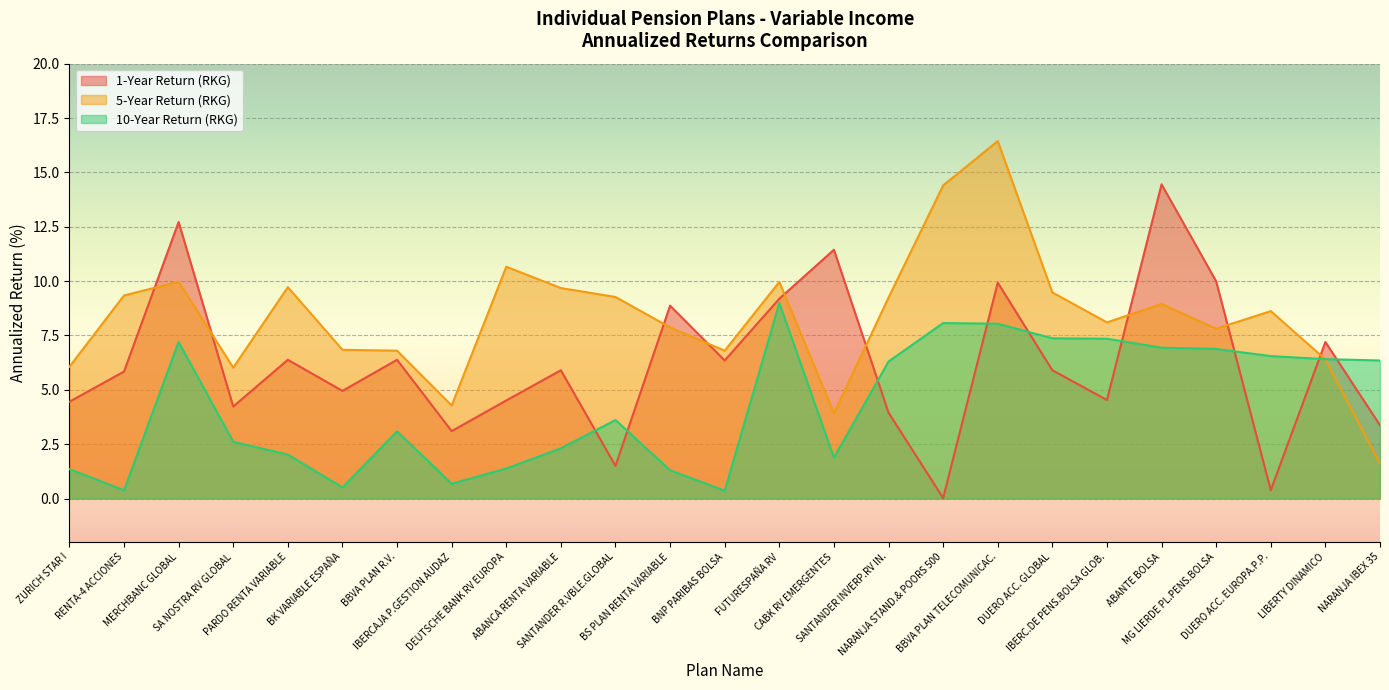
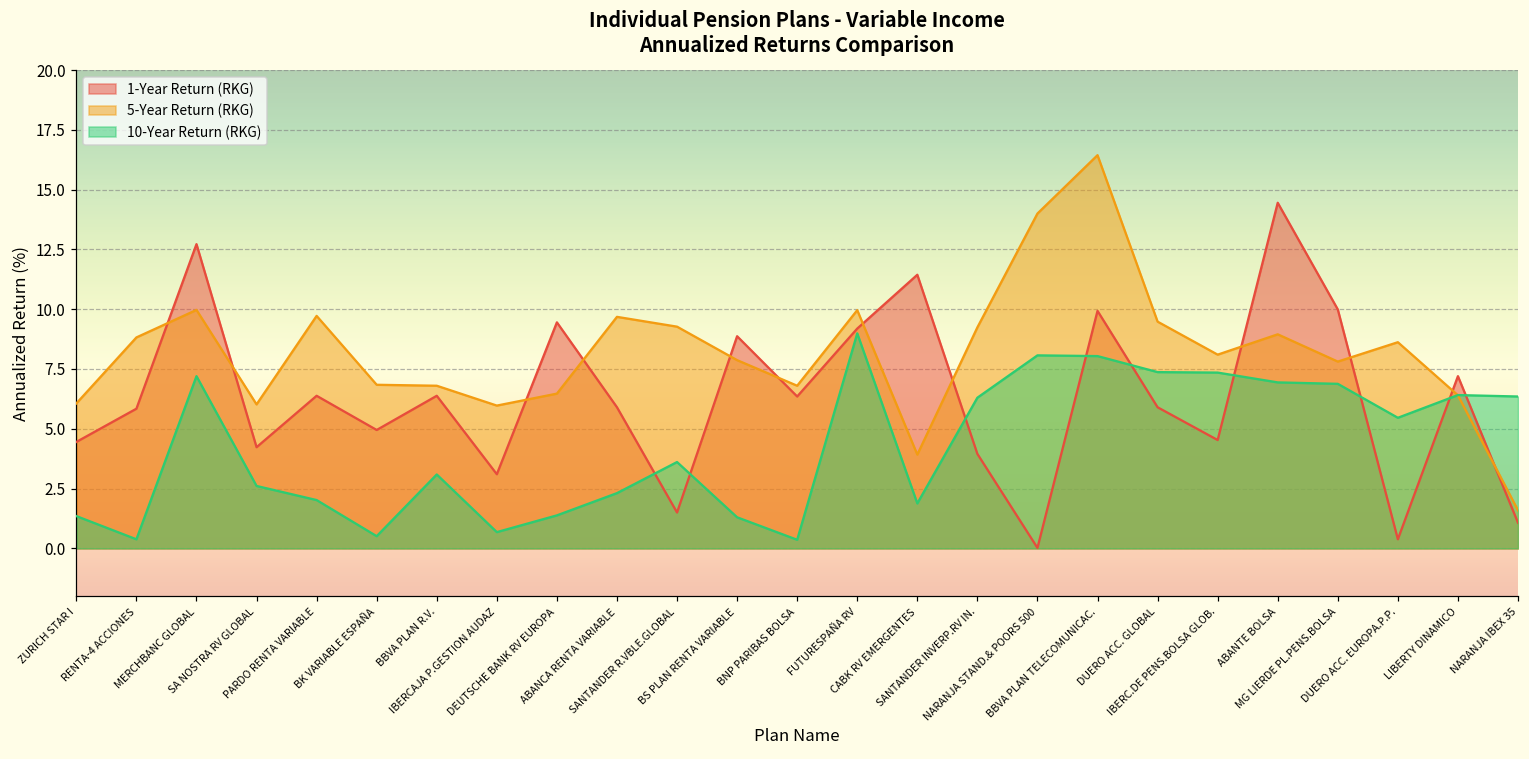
  {
    "1-Year Return (RKG)": {
      "ZURICH STAR I": 4.5,
      "RENTA-4 ACCIONES": 5.8,
      "MERCHBANC GLOBAL": 12.7,
      "SA NOSTRA RV GLOBAL": 4.2,
      "PARDO RENTA VARIABLE": 6.4,
      "BK VARIABLE ESPAÑA": 5.0,
      "BBVA PLAN R.V.": 6.4,
      "IBERCAJA P.GESTION AUDAZ": 3.1,
-     "DEUTSCHE BANK RV EUROPA": 4.5,
+     "DEUTSCHE BANK RV EUROPA": 9.5,
      "ABANCA RENTA VARIABLE": 5.9,
      "SANTANDER R.VBLE.GLOBAL": 1.5,
      "BS PLAN RENTA VARIABLE": 8.9,
      "BNP PARIBAS BOLSA": 6.4,
      "FUTURESPAÑA RV": 9.2,
      "CABK RV EMERGENTES": 11.4,
      "SANTANDER INVERP.RV IN.": 4.0,
      "NARANJA STAND.& POORS 500": 0.0,
      "BBVA PLAN TELECOMUNICAC.": 9.9,
      "DUERO ACC. GLOBAL": 5.9,
      "IBERC.DE PENS.BOLSA GLOB.": 4.5,
      "ABANTE BOLSA": 14.5,
      "MG LIERDE PL.PENS.BOLSA": 10.0,
      "DUERO ACC. EUROPA.P.P.": 0.4,
      "LIBERTY DINAMICO": 7.2,
-     "NARANJA IBEX 35": 3.4
+     "NARANJA IBEX 35": 1.1
    },
    "5-Year Return (RKG)": {
      "ZURICH STAR I": 6.1,
-     "RENTA-4 ACCIONES": 9.3,
+     "RENTA-4 ACCIONES": 8.8,
      "MERCHBANC GLOBAL": 10.0,
      "SA NOSTRA RV GLOBAL": 6.0,
      "PARDO RENTA VARIABLE": 9.7,
      "BK VARIABLE ESPAÑA": 6.8,
      "BBVA PLAN R.V.": 6.8,
-     "IBERCAJA P.GESTION AUDAZ": 4.3,
-     "DEUTSCHE BANK RV EUROPA": 10.7,
+     "IBERCAJA P.GESTION AUDAZ": 6.0,
+     "DEUTSCHE BANK RV EUROPA": 6.5,
      "ABANCA RENTA VARIABLE": 9.7,
      "SANTANDER R.VBLE.GLOBAL": 9.3,
      "BS PLAN RENTA VARIABLE": 7.9,
      "BNP PARIBAS BOLSA": 6.8,
      "FUTURESPAÑA RV": 10.0,
      "CABK RV EMERGENTES": 3.9,
      "SANTANDER INVERP.RV IN.": 9.2,
-     "NARANJA STAND.& POORS 500": 14.4,
+     "NARANJA STAND.& POORS 500": 14.0,
      "BBVA PLAN TELECOMUNICAC.": 16.4,
      "DUERO ACC. GLOBAL": 9.5,
      "IBERC.DE PENS.BOLSA GLOB.": 8.1,
      "ABANTE BOLSA": 9.0,
      "MG LIERDE PL.PENS.BOLSA": 7.8,
      "DUERO ACC. EUROPA.P.P.": 8.6,
      "NARANJA IBEX 35": 1.6
    },
    "10-Year Return (RKG)": {
      "ZURICH STAR I": 1.4,
      "RENTA-4 ACCIONES": 0.4,
      "MERCHBANC GLOBAL": 7.2,
      "SA NOSTRA RV GLOBAL": 2.6,
      "PARDO RENTA VARIABLE": 2.0,
      "BK VARIABLE ESPAÑA": 0.5,
      "BBVA PLAN R.V.": 3.1,
      "IBERCAJA P.GESTION AUDAZ": 0.7,
      "DEUTSCHE BANK RV EUROPA": 1.4,
      "ABANCA RENTA VARIABLE": 2.3,
      "SANTANDER R.VBLE.GLOBAL": 3.6,
      "BS PLAN RENTA VARIABLE": 1.3,
      "BNP PARIBAS BOLSA": 0.4,
      "FUTURESPAÑA RV": 9.0,
      "CABK RV EMERGENTES": 1.9,
      "SANTANDER INVERP.RV IN.": 6.3,
      "NARANJA STAND.& POORS 500": 8.1,
      "BBVA PLAN TELECOMUNICAC.": 8.0,
      "DUERO ACC. GLOBAL": 7.4,
      "IBERC.DE PENS.BOLSA GLOB.": 7.4,
      "ABANTE BOLSA": 6.9,
      "MG LIERDE PL.PENS.BOLSA": 6.9,
-     "DUERO ACC. EUROPA.P.P.": 6.6,
+     "DUERO ACC. EUROPA.P.P.": 5.5,
      "NARANJA IBEX 35": 6.4
    }
  }
